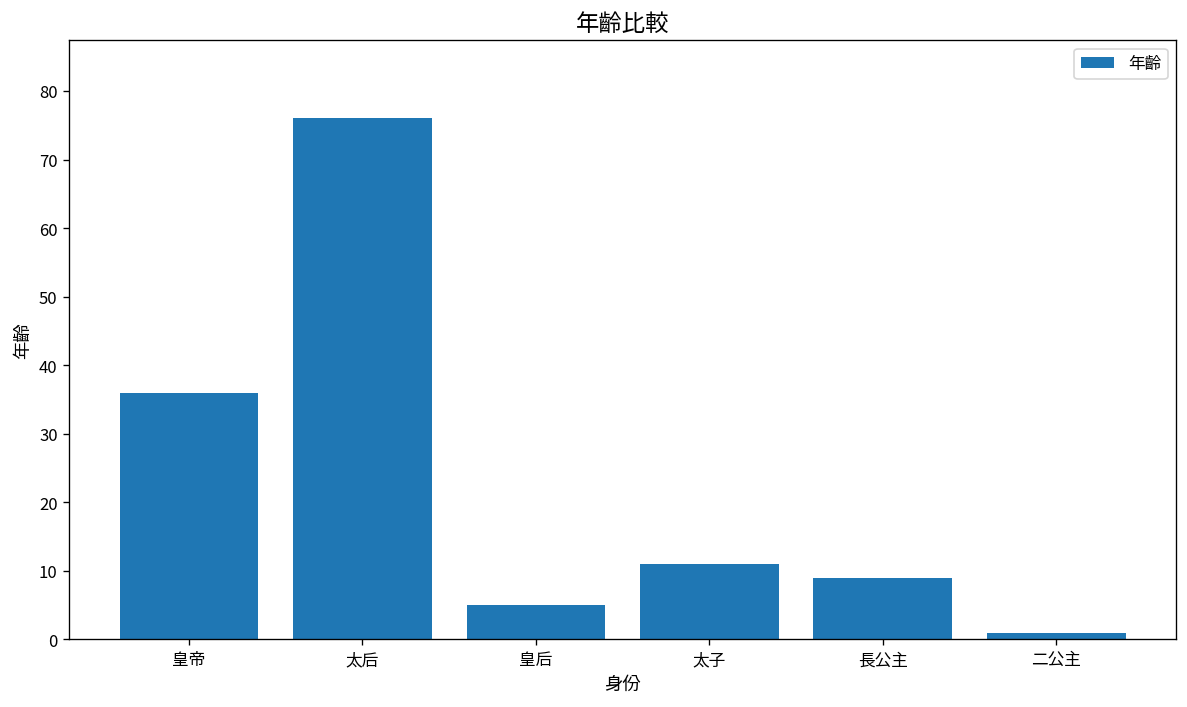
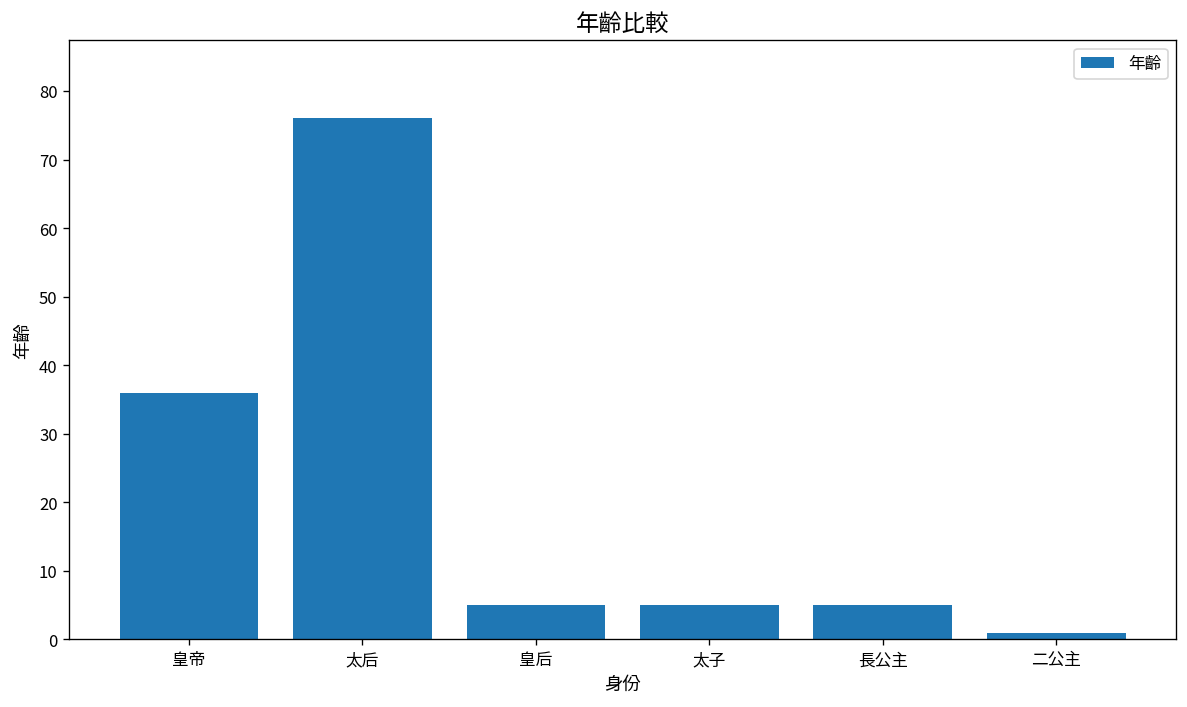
  {
    "皇帝": 36,
    "太后": 76,
    "皇后": 5,
-   "太子": 11,
-   "長公主": 9,
+   "太子": 5,
+   "長公主": 5,
    "二公主": 1
  }
